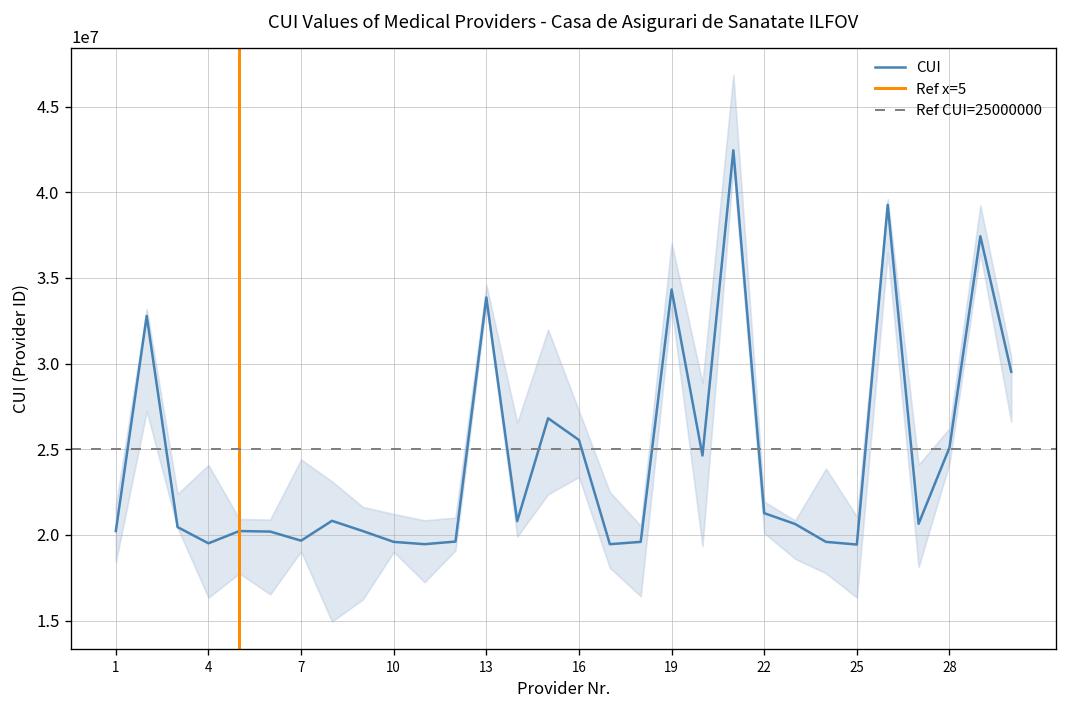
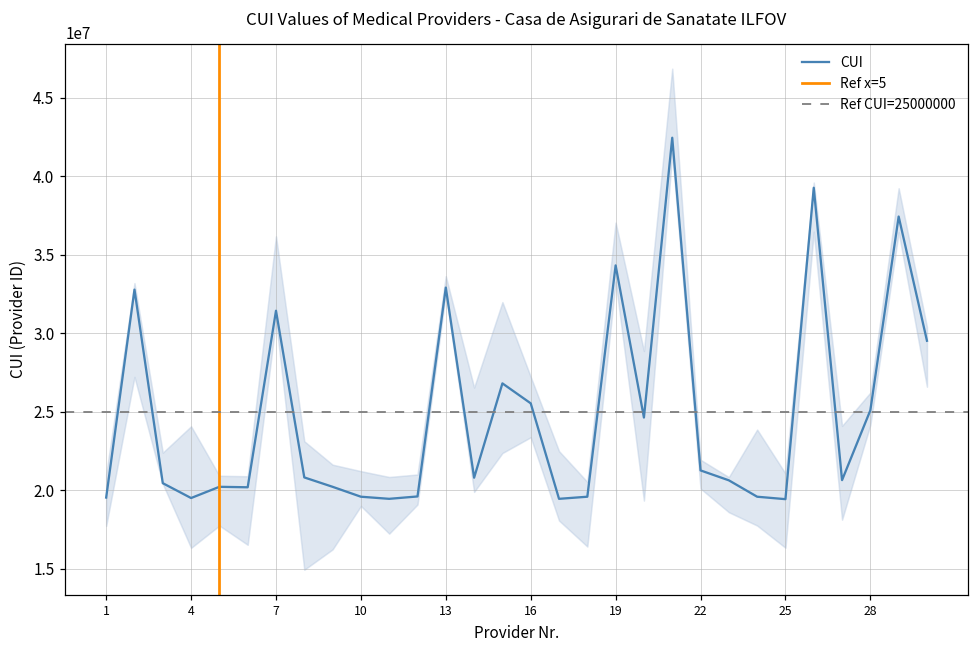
  {
    "CUI": {
-     "1": 20200000,
+     "1": 19500000,
      "4": 19500000,
-     "7": 19700000,
+     "7": 31400000,
      "10": 19600000,
-     "13": 33900000,
+     "13": 32900000,
      "16": 25500000,
      "19": 34300000,
      "22": 21300000,
      "25": 19400000,
      "28": 25100000
    }
  }
